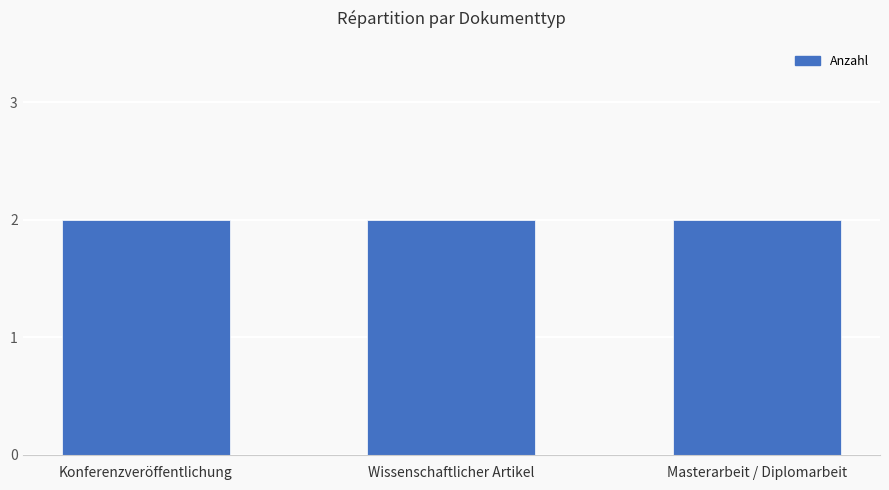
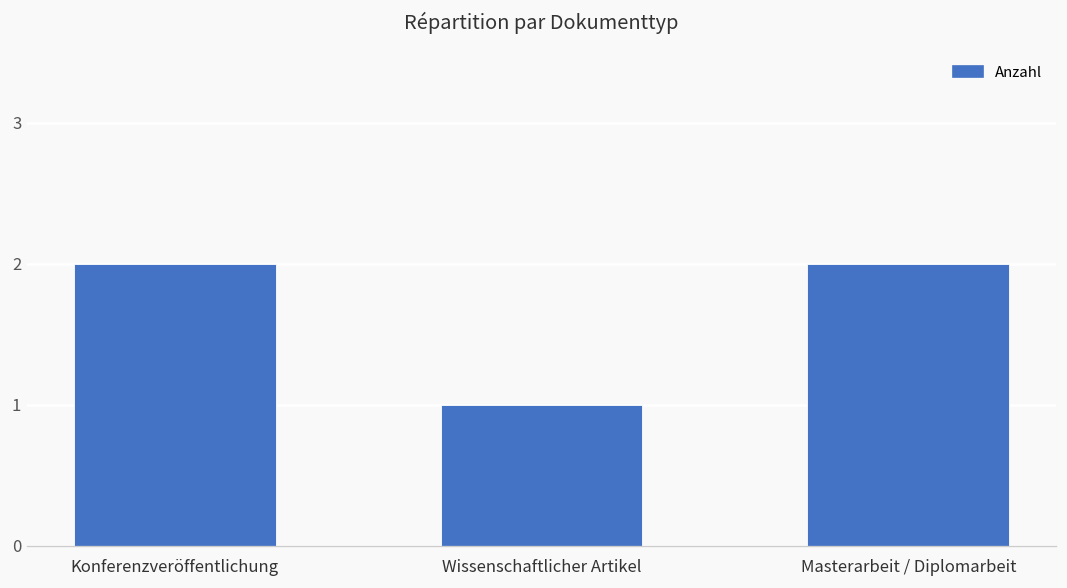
  {
    "Konferenzveröffentlichung": 2,
-   "Wissenschaftlicher Artikel": 2,
+   "Wissenschaftlicher Artikel": 1,
    "Masterarbeit / Diplomarbeit": 2
  }
